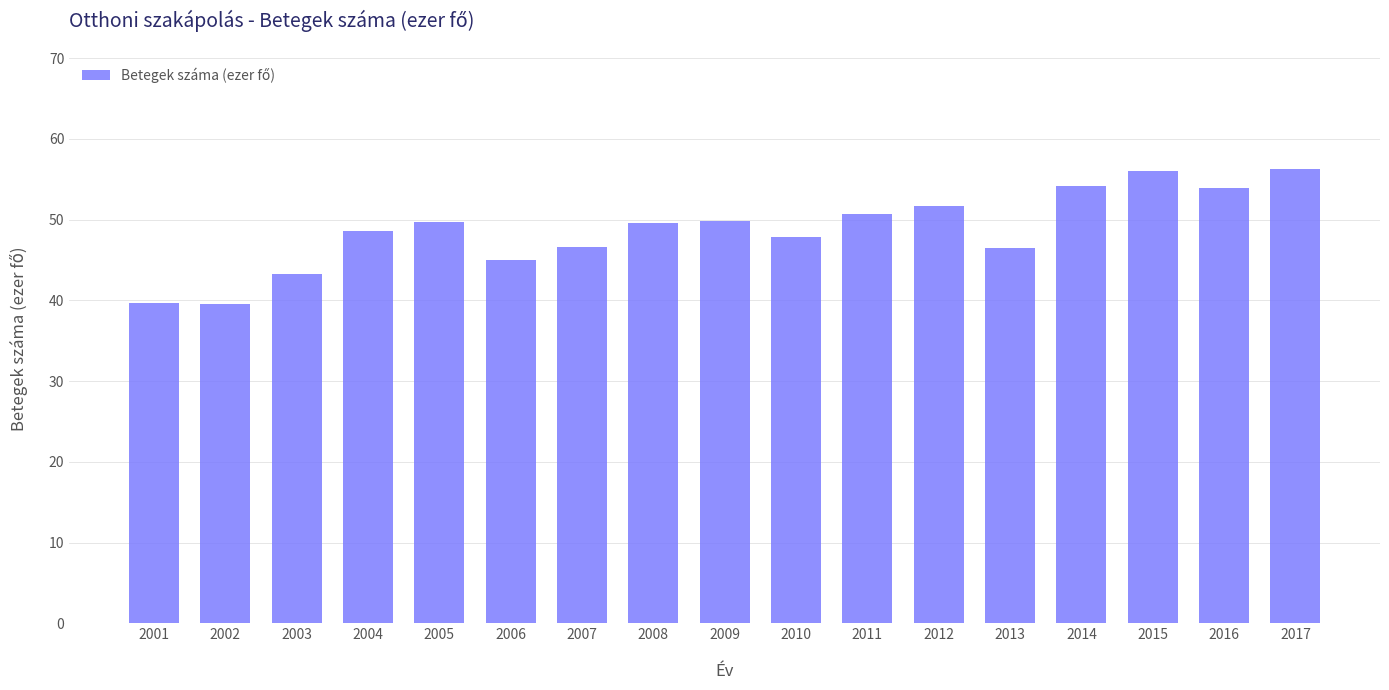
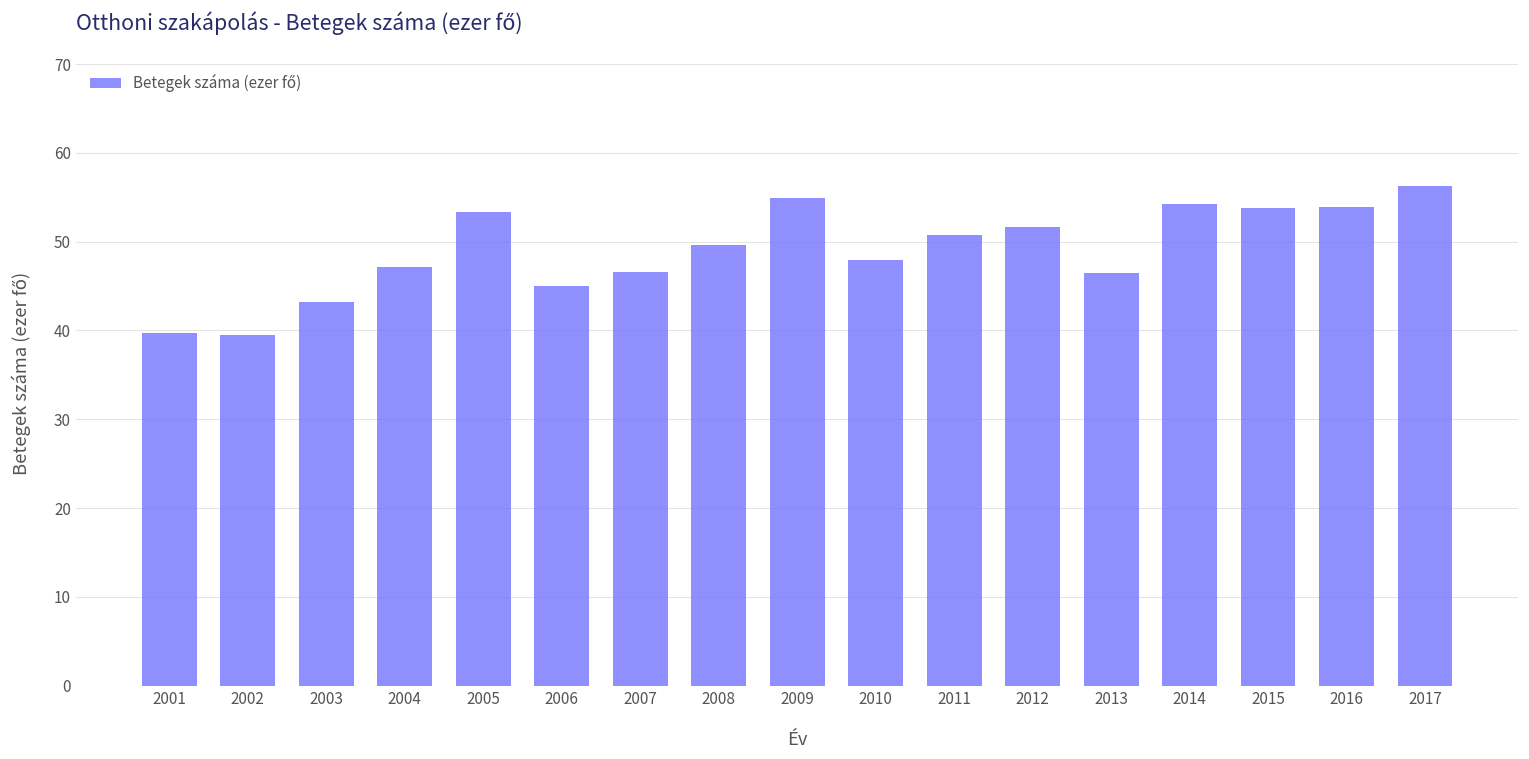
  {
    "2001": 40,
    "2002": 40,
    "2003": 43,
-   "2004": 49,
-   "2005": 50,
+   "2004": 47,
+   "2005": 53,
    "2006": 45,
    "2007": 47,
    "2008": 50,
-   "2009": 50,
+   "2009": 55,
    "2010": 48,
    "2011": 51,
    "2012": 52,
    "2013": 46,
    "2014": 54,
-   "2015": 56,
+   "2015": 54,
    "2016": 54,
    "2017": 56
  }
